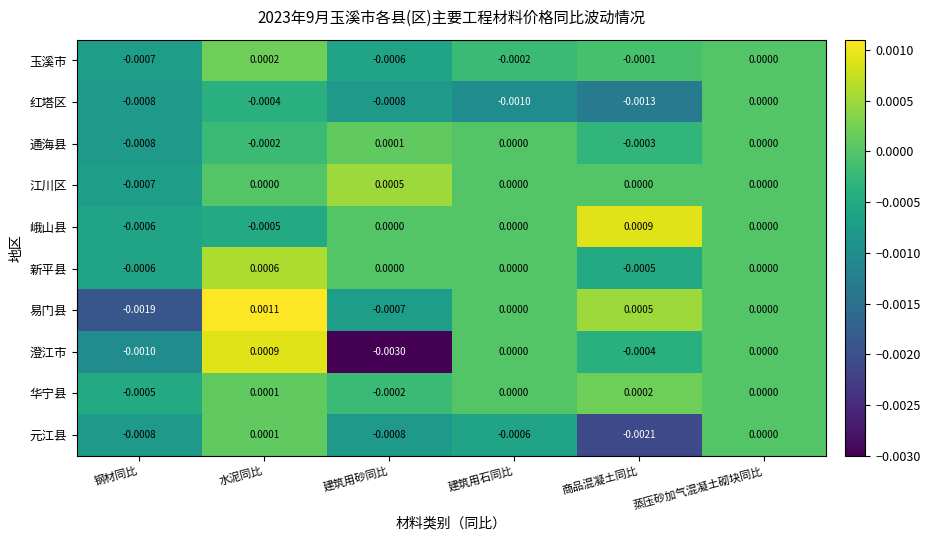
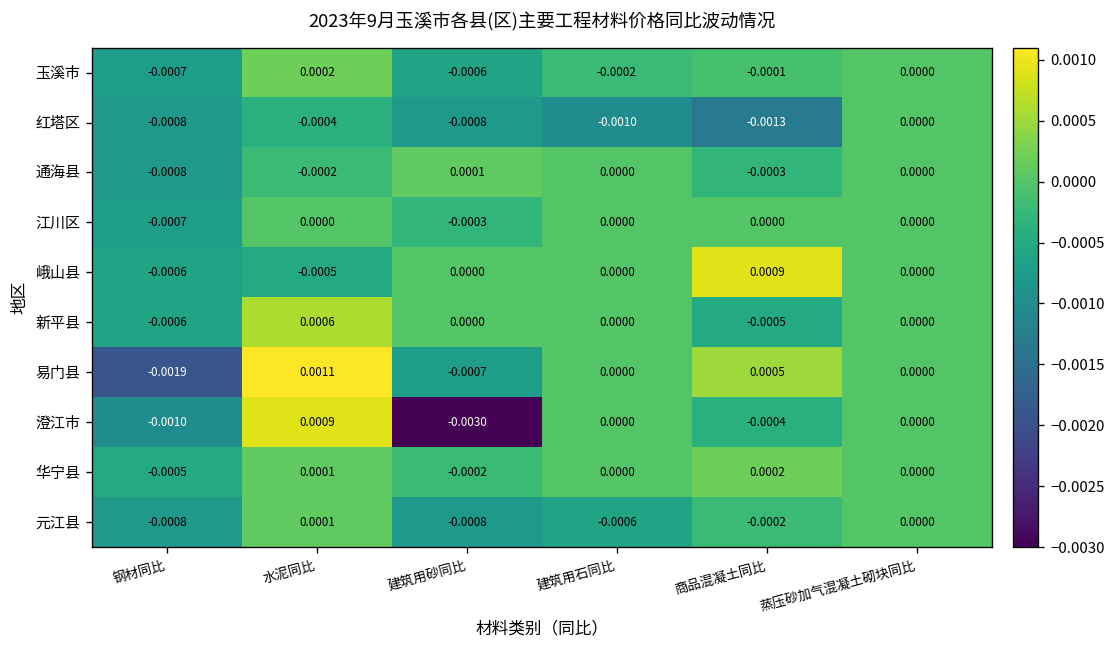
  {
    "玉溪市": {
      "钢材同比": -0.0007,
      "水泥同比": 0.0002,
      "建筑用砂同比": -0.0006,
      "建筑用石同比": -0.0002,
      "商品混凝土同比": -0.0001,
      "蒸压砂加气混凝土砌块同比": 0.0000
    },
    "红塔区": {
      "钢材同比": -0.0008,
      "水泥同比": -0.0004,
      "建筑用砂同比": -0.0008,
      "建筑用石同比": -0.0010,
      "商品混凝土同比": -0.0013,
      "蒸压砂加气混凝土砌块同比": 0.0000
    },
    "通海县": {
      "钢材同比": -0.0008,
      "水泥同比": -0.0002,
      "建筑用砂同比": 0.0001,
      "建筑用石同比": 0.0000,
      "商品混凝土同比": -0.0003,
      "蒸压砂加气混凝土砌块同比": 0.0000
    },
    "江川区": {
      "钢材同比": -0.0007,
      "水泥同比": 0.0000,
-     "建筑用砂同比": 0.0005,
+     "建筑用砂同比": -0.0003,
      "建筑用石同比": 0.0000,
      "商品混凝土同比": 0.0000,
      "蒸压砂加气混凝土砌块同比": 0.0000
    },
    "峨山县": {
      "钢材同比": -0.0006,
      "水泥同比": -0.0005,
      "建筑用砂同比": 0.0000,
      "建筑用石同比": 0.0000,
      "商品混凝土同比": 0.0009,
      "蒸压砂加气混凝土砌块同比": 0.0000
    },
    "新平县": {
      "钢材同比": -0.0006,
      "水泥同比": 0.0006,
      "建筑用砂同比": 0.0000,
      "建筑用石同比": 0.0000,
      "商品混凝土同比": -0.0005,
      "蒸压砂加气混凝土砌块同比": 0.0000
    },
    "易门县": {
      "钢材同比": -0.0019,
      "水泥同比": 0.0011,
      "建筑用砂同比": -0.0007,
      "建筑用石同比": 0.0000,
      "商品混凝土同比": 0.0005,
      "蒸压砂加气混凝土砌块同比": 0.0000
    },
    "澄江市": {
      "钢材同比": -0.0010,
      "水泥同比": 0.0009,
      "建筑用砂同比": -0.0030,
      "建筑用石同比": 0.0000,
      "商品混凝土同比": -0.0004,
      "蒸压砂加气混凝土砌块同比": 0.0000
    },
    "华宁县": {
      "钢材同比": -0.0005,
      "水泥同比": 0.0001,
      "建筑用砂同比": -0.0002,
      "建筑用石同比": 0.0000,
      "商品混凝土同比": 0.0002,
      "蒸压砂加气混凝土砌块同比": 0.0000
    },
    "元江县": {
      "钢材同比": -0.0008,
      "水泥同比": 0.0001,
      "建筑用砂同比": -0.0008,
      "建筑用石同比": -0.0006,
-     "商品混凝土同比": -0.0021,
+     "商品混凝土同比": -0.0002,
      "蒸压砂加气混凝土砌块同比": 0.0000
    }
  }
